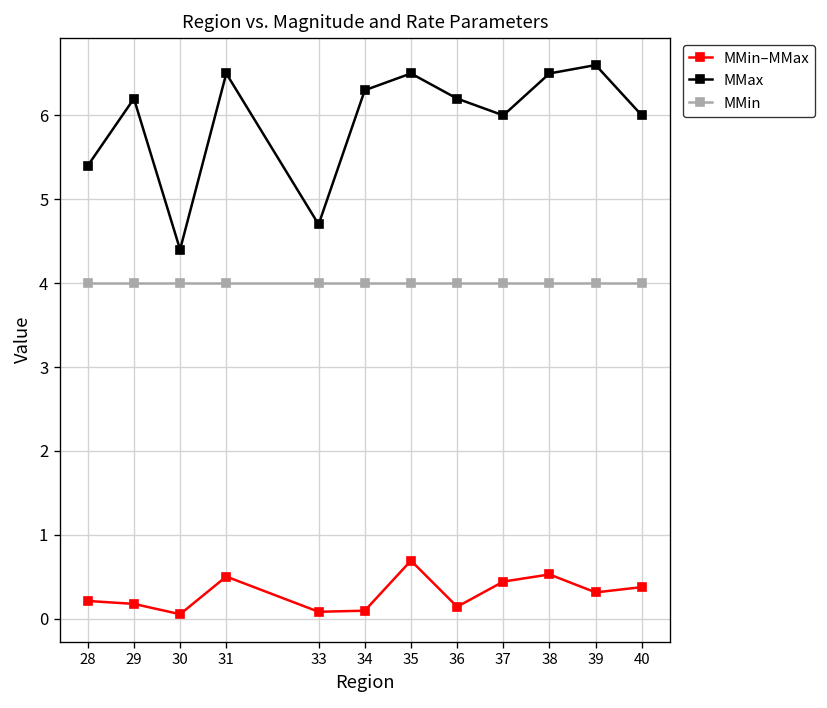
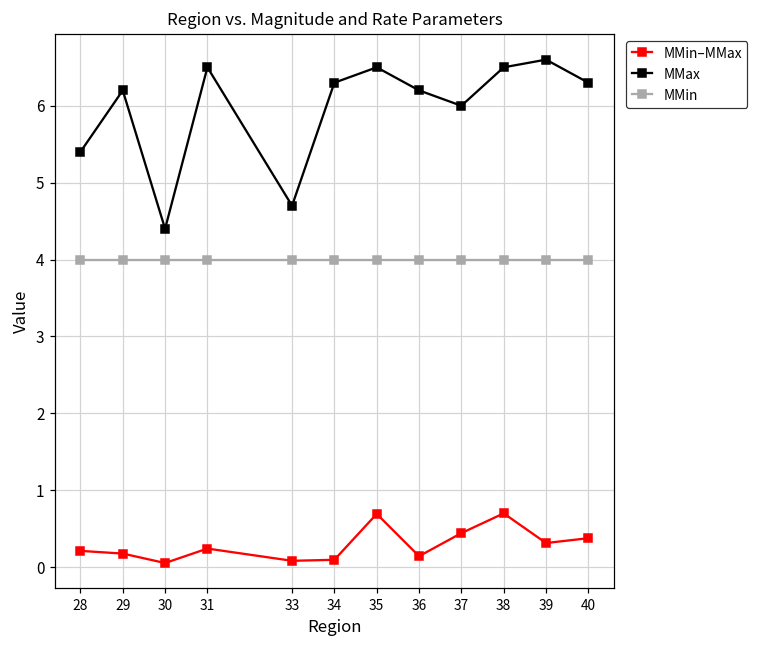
  {
    "MMin–MMax": {
      "28": 0.2,
      "29": 0.2,
      "30": 0.1,
-     "31": 0.5,
+     "31": 0.2,
      "33": 0.1,
      "34": 0.1,
      "35": 0.7,
      "36": 0.1,
      "37": 0.4,
-     "38": 0.5,
+     "38": 0.7,
      "39": 0.3,
      "40": 0.4
    },
    "MMax": {
      "28": 5.4,
      "29": 6.2,
      "30": 4.4,
      "31": 6.5,
      "33": 4.7,
      "34": 6.3,
      "35": 6.5,
      "36": 6.2,
      "37": 6.0,
      "38": 6.5,
      "39": 6.6,
-     "40": 6.0
+     "40": 6.3
    },
    "MMin": {
      "28": 4.0,
      "29": 4.0,
      "30": 4.0,
      "31": 4.0,
      "33": 4.0,
      "34": 4.0,
      "35": 4.0,
      "36": 4.0,
      "37": 4.0,
      "38": 4.0,
      "39": 4.0,
      "40": 4.0
    }
  }
